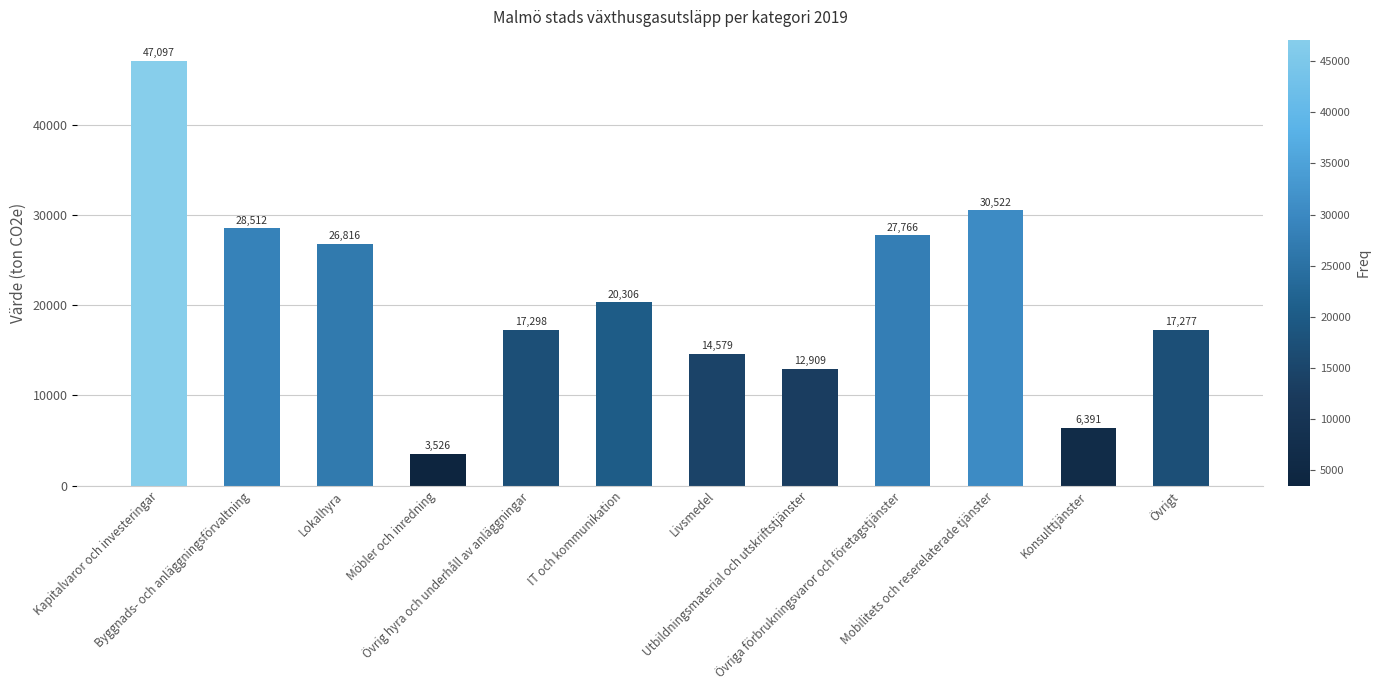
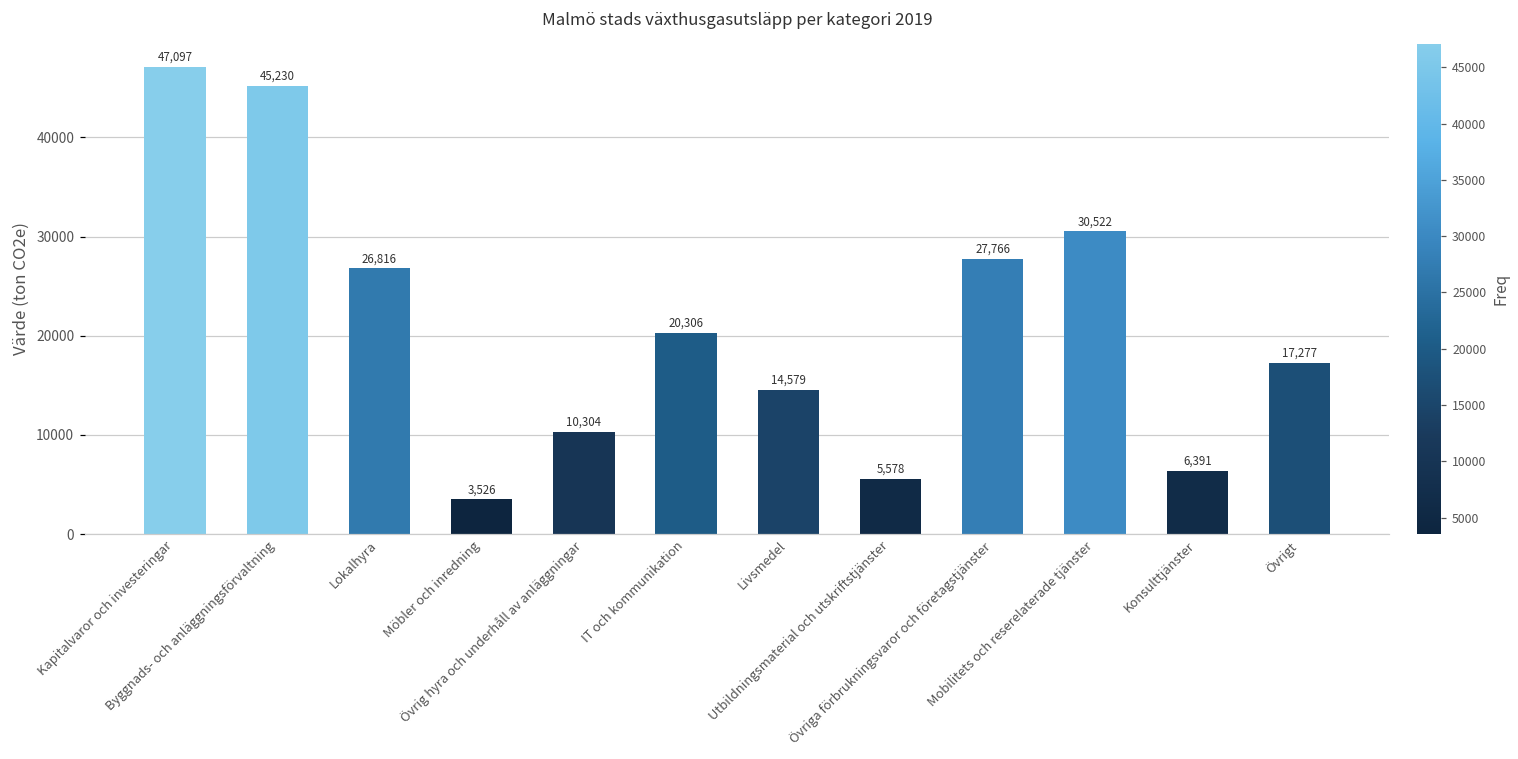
  {
    "Kapitalvaror och investeringar": "47,097",
-   "Byggnads- och anläggningsförvaltning": "28,512",
+   "Byggnads- och anläggningsförvaltning": "45,230",
    "Lokalhyra": "26,816",
    "Möbler och inredning": "3,526",
-   "Övrig hyra och underhåll av anläggningar": "17,298",
+   "Övrig hyra och underhåll av anläggningar": "10,304",
    "IT och kommunikation": "20,306",
    "Livsmedel": "14,579",
-   "Utbildningsmaterial och utskriftstjänster": "12,909",
+   "Utbildningsmaterial och utskriftstjänster": "5,578",
    "Övriga förbrukningsvaror och företagstjänster": "27,766",
    "Mobilitets och reserelaterade tjänster": "30,522",
    "Konsulttjänster": "6,391",
    "Övrigt": "17,277"
  }
